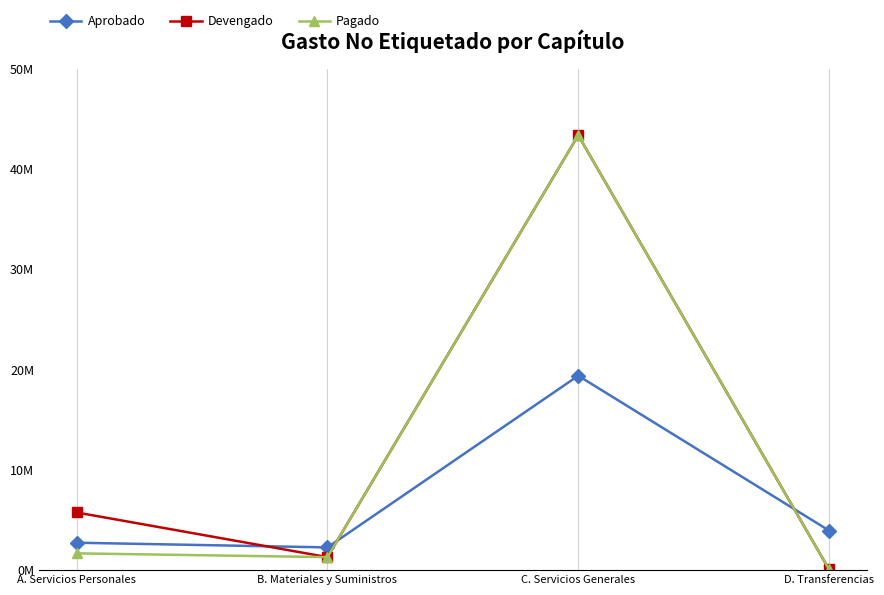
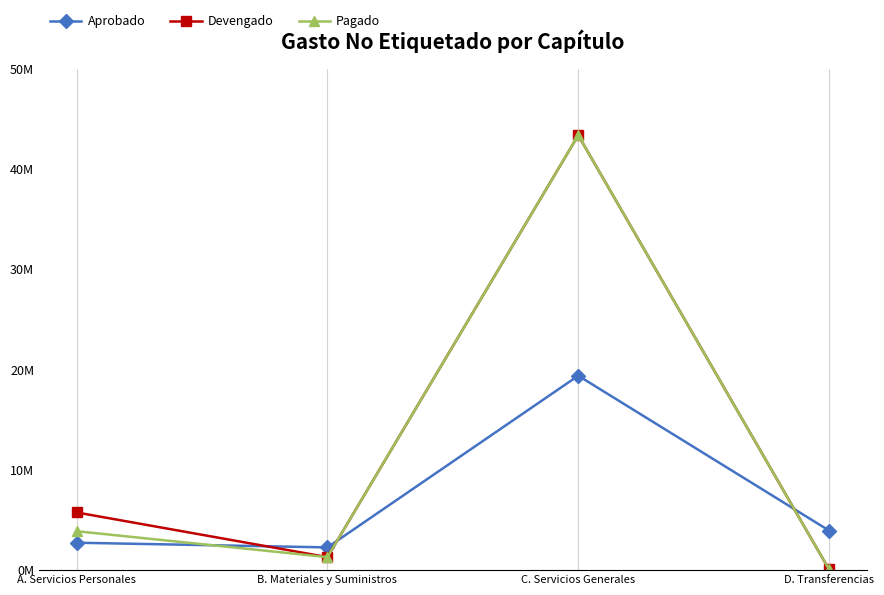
  {
    "Aprobado": {
      "A. Servicios Personales": 2700000,
      "B. Materiales y Suministros": 2300000,
      "C. Servicios Generales": 19400000,
      "D. Transferencias": 3900000
    },
    "Devengado": {
      "A. Servicios Personales": 5800000
    },
    "Pagado": {
-     "A. Servicios Personales": 1700000
+     "A. Servicios Personales": 3900000
    }
  }
